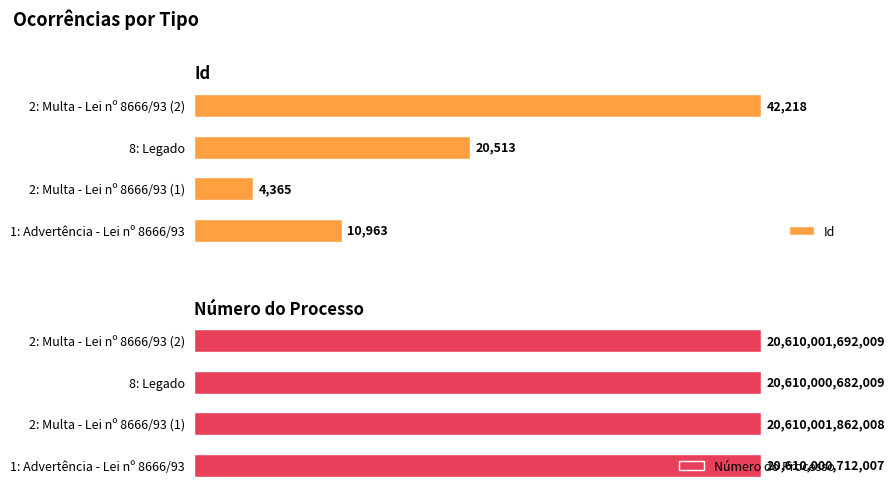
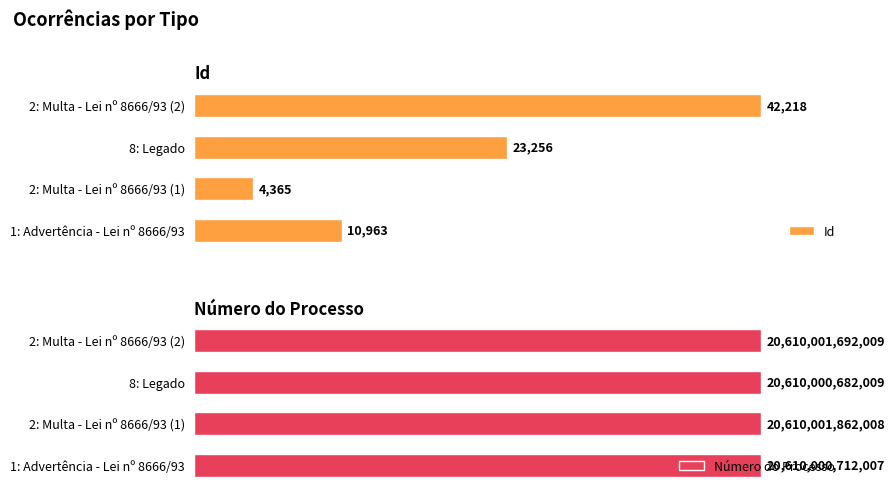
  {
    "Id": {
      "2: Multa - Lei nº 8666/93 (2)": "42,218",
-     "8: Legado": "20,513",
+     "8: Legado": "23,256",
      "2: Multa - Lei nº 8666/93 (1)": "4,365",
      "1: Advertência - Lei nº 8666/93": "10,963"
    },
    "Número do Processo": {
      "2: Multa - Lei nº 8666/93 (2)": "20,610,001,692,009",
      "8: Legado": "20,610,000,682,009",
      "2: Multa - Lei nº 8666/93 (1)": "20,610,001,862,008",
      "1: Advertência - Lei nº 8666/93": "20,610,000,712,007"
    }
  }
